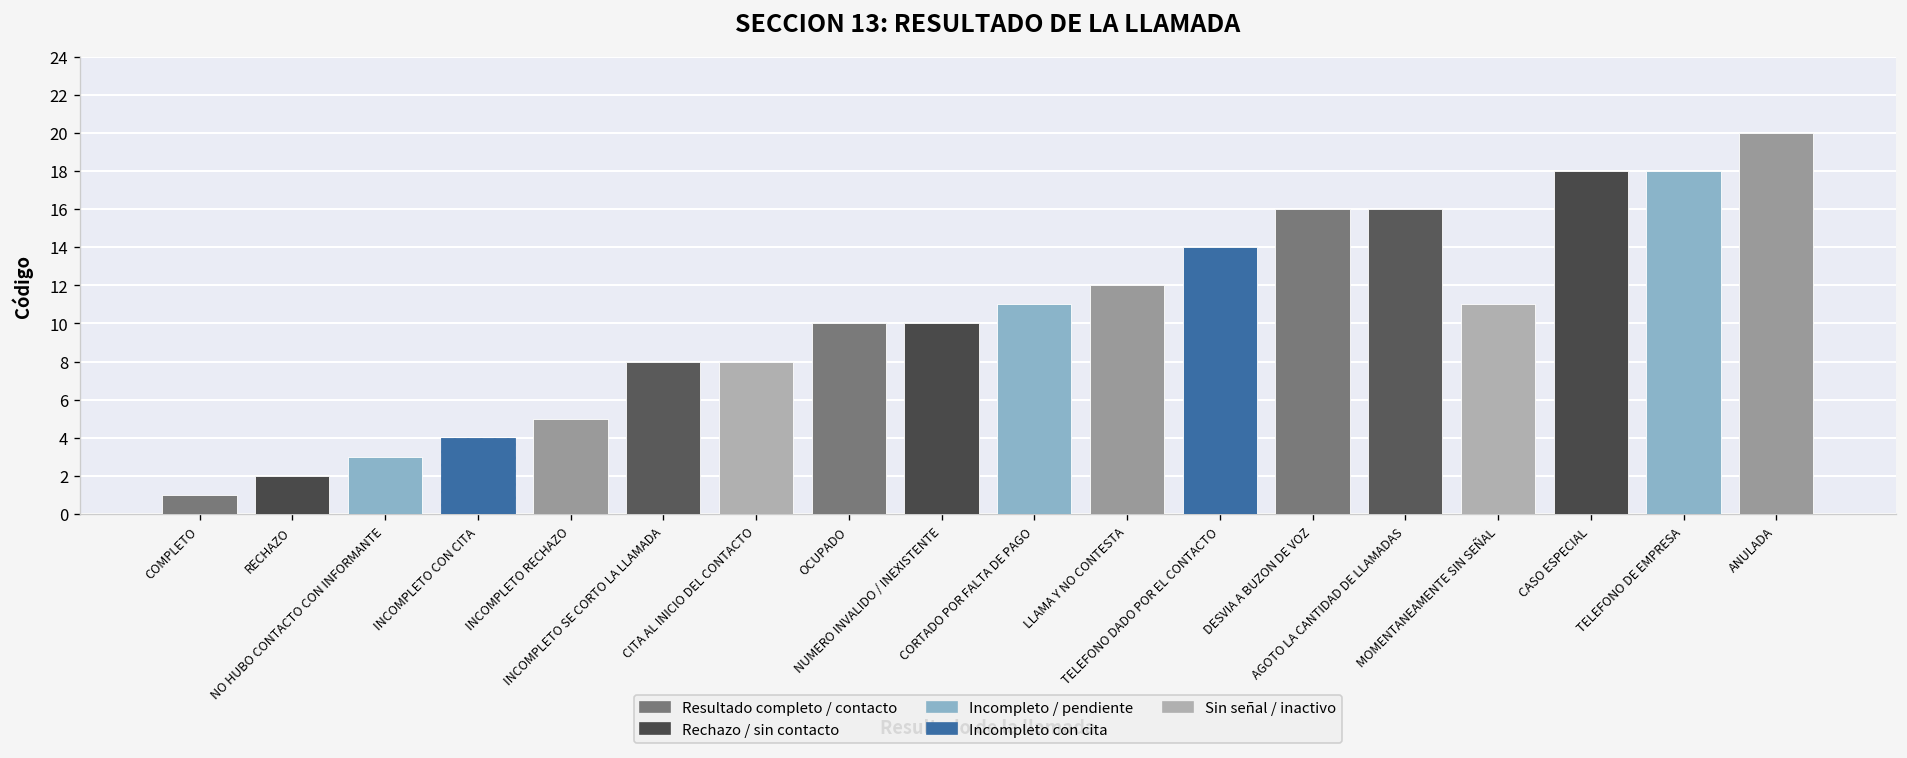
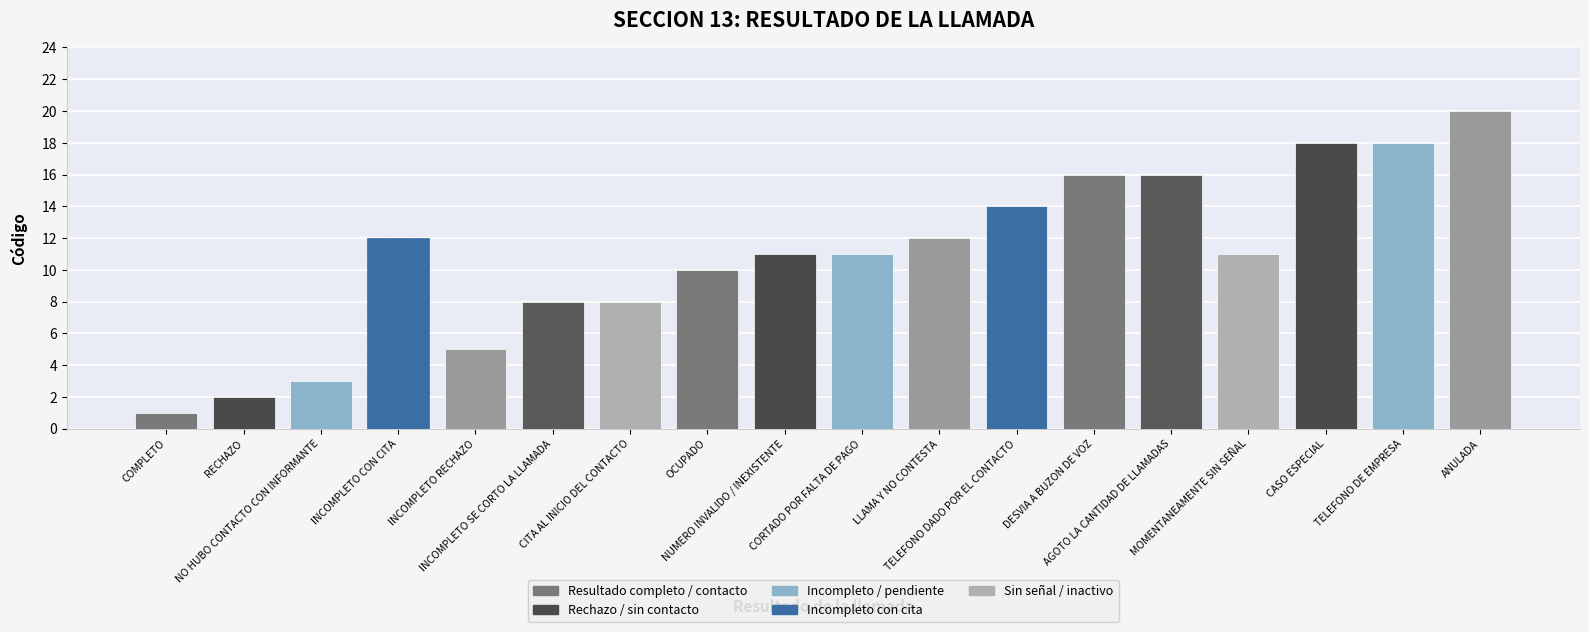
  {
    "COMPLETO": 1,
    "RECHAZO": 2,
    "NO HUBO CONTACTO CON INFORMANTE": 3,
-   "INCOMPLETO CON CITA": 4,
+   "INCOMPLETO CON CITA": 12,
    "INCOMPLETO RECHAZO": 5,
    "INCOMPLETO SE CORTO LA LLAMADA": 8,
    "CITA AL INICIO DEL CONTACTO": 8,
    "OCUPADO": 10,
-   "NUMERO INVALIDO / INEXISTENTE": 10,
+   "NUMERO INVALIDO / INEXISTENTE": 11,
    "CORTADO POR FALTA DE PAGO": 11,
    "LLAMA Y NO CONTESTA": 12,
    "TELEFONO DADO POR EL CONTACTO": 14,
    "DESVIA A BUZON DE VOZ": 16,
    "AGOTO LA CANTIDAD DE LLAMADAS": 16,
    "MOMENTANEAMENTE SIN SEÑAL": 11,
    "CASO ESPECIAL": 18,
    "TELEFONO DE EMPRESA": 18,
    "ANULADA": 20
  }
